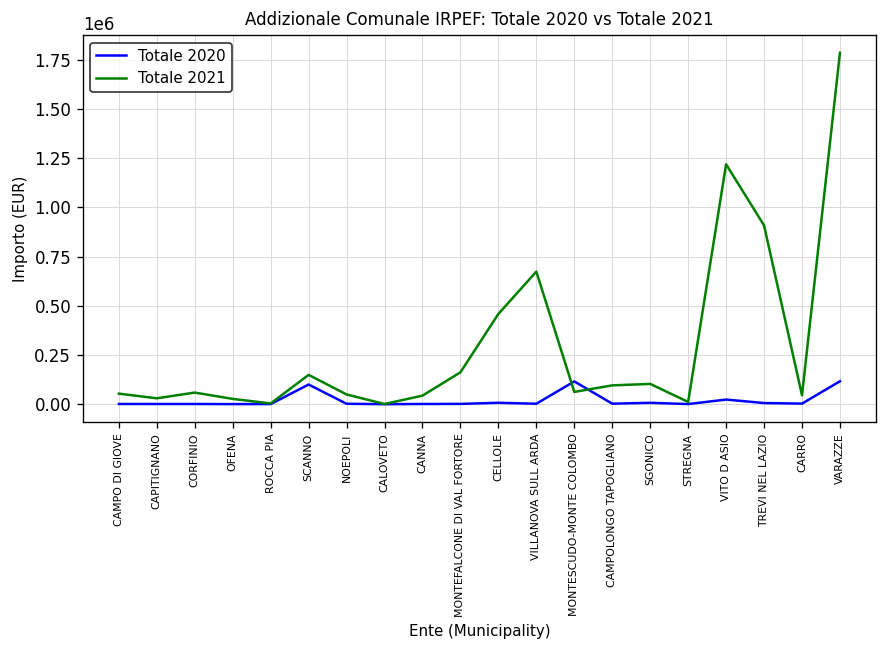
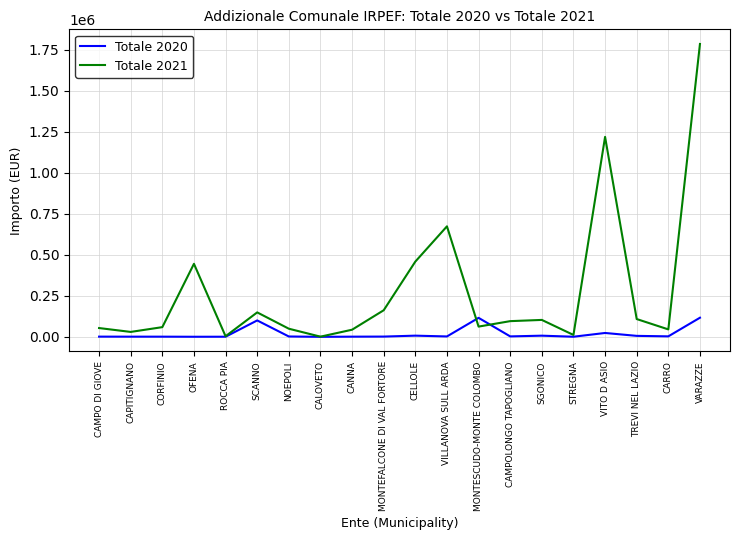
  {
    "Totale 2020": {
      "CAMPO DI GIOVE": 0,
      "CAPITIGNANO": 0,
      "CORFINIO": 0,
      "OFENA": 0,
      "SCANNO": 100000,
      "NOEPOLI": 0,
      "CANNA": 0,
      "MONTEFALCONE DI VAL FORTORE": 0,
      "CELLOLE": 10000,
      "VILLANOVA SULL ARDA": 0,
      "MONTESCUDO-MONTE COLOMBO": 120000,
      "CAMPOLONGO TAPOGLIANO": 0,
      "SGONICO": 10000,
      "VITO D ASIO": 20000,
      "TREVI NEL LAZIO": 10000,
      "CARRO": 0,
      "VARAZZE": 120000
    },
    "Totale 2021": {
      "CAMPO DI GIOVE": 50000,
      "CAPITIGNANO": 30000,
      "CORFINIO": 60000,
-     "OFENA": 30000,
+     "OFENA": 450000,
      "SCANNO": 150000,
      "NOEPOLI": 50000,
      "CANNA": 40000,
      "MONTEFALCONE DI VAL FORTORE": 160000,
      "CELLOLE": 460000,
      "VILLANOVA SULL ARDA": 670000,
      "MONTESCUDO-MONTE COLOMBO": 60000,
      "CAMPOLONGO TAPOGLIANO": 100000,
      "SGONICO": 100000,
      "VITO D ASIO": 1220000,
-     "TREVI NEL LAZIO": 910000,
+     "TREVI NEL LAZIO": 110000,
      "CARRO": 50000,
      "VARAZZE": 1790000
    }
  }
